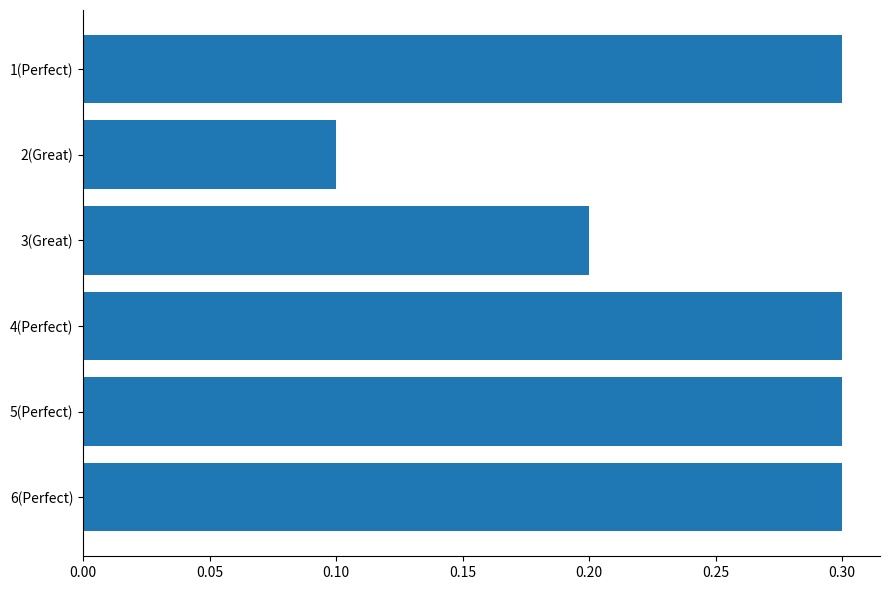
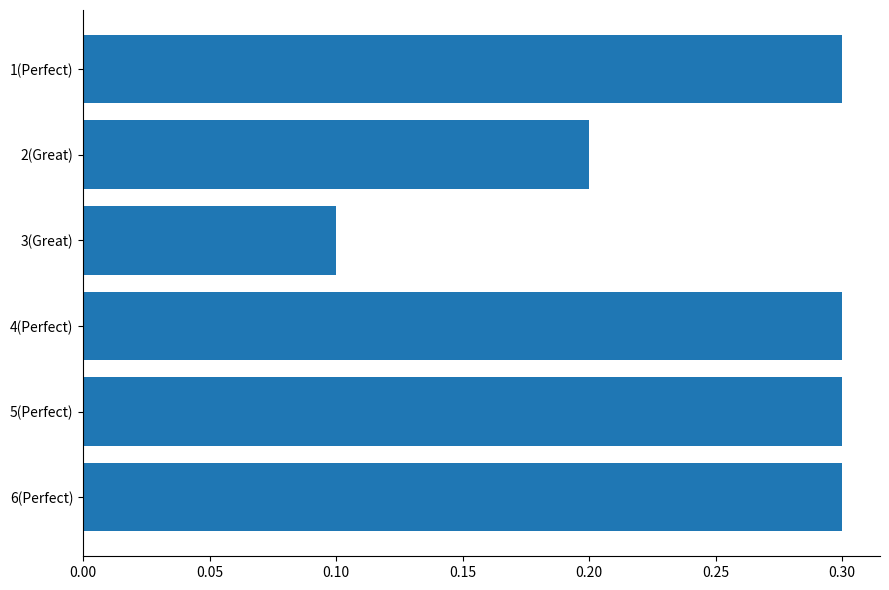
  {
    "1(Perfect)": 0.3,
-   "2(Great)": 0.1,
-   "3(Great)": 0.2,
+   "2(Great)": 0.2,
+   "3(Great)": 0.1,
    "4(Perfect)": 0.3,
    "5(Perfect)": 0.3,
    "6(Perfect)": 0.3
  }
